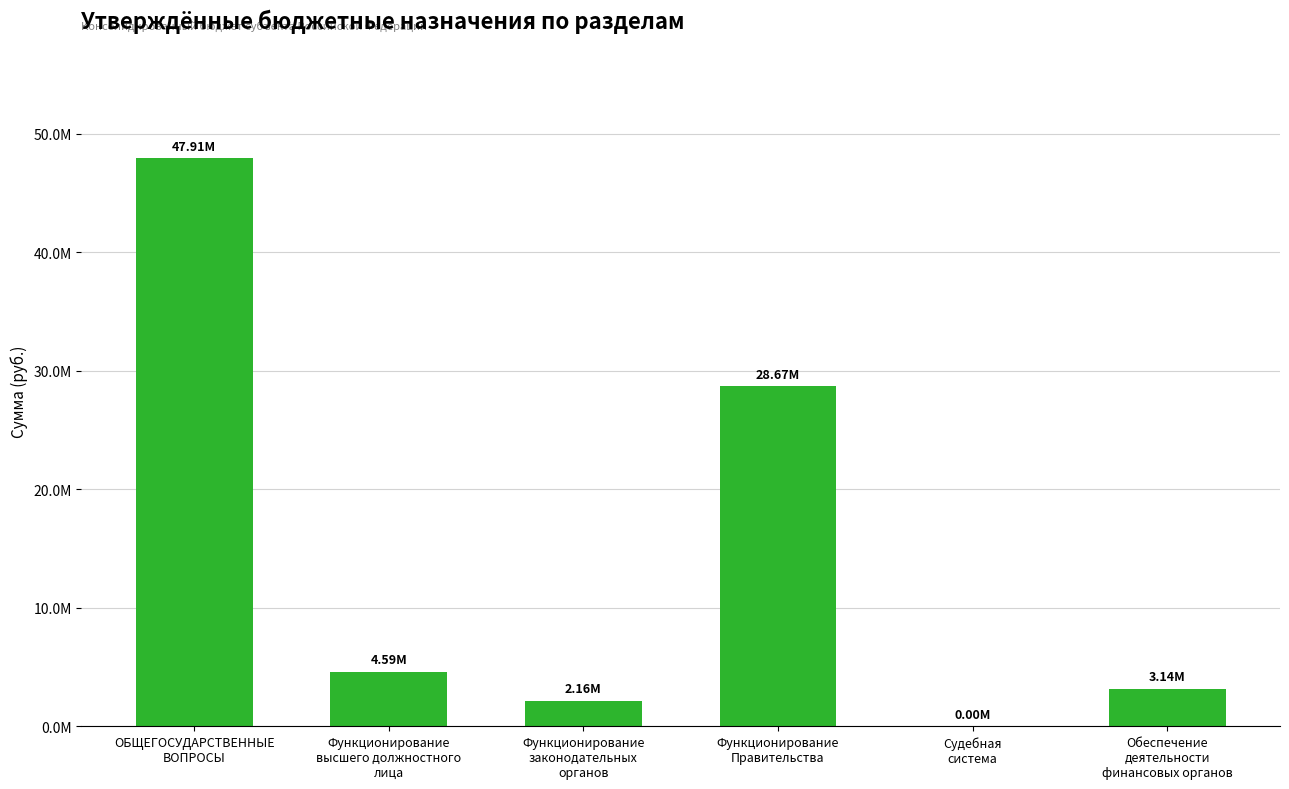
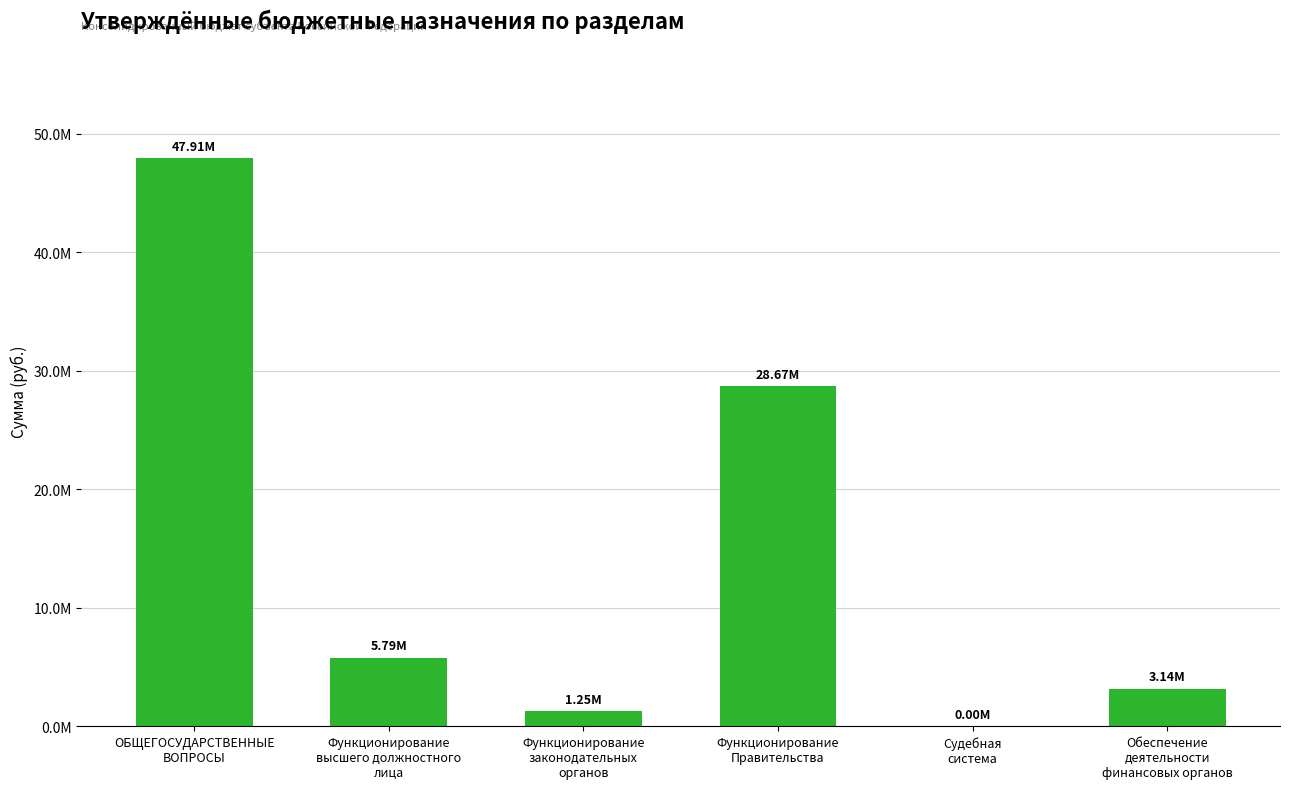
  {
    "ОБЩЕГОСУДАРСТВЕННЫЕ ВОПРОСЫ": "47.91M",
-   "Функционирование высшего должностного лица": "4.59M",
-   "Функционирование законодательных органов": "2.16M",
+   "Функционирование высшего должностного лица": "5.79M",
+   "Функционирование законодательных органов": "1.25M",
    "Функционирование Правительства": "28.67M",
    "Обеспечение деятельности финансовых органов": "3.14M"
  }
